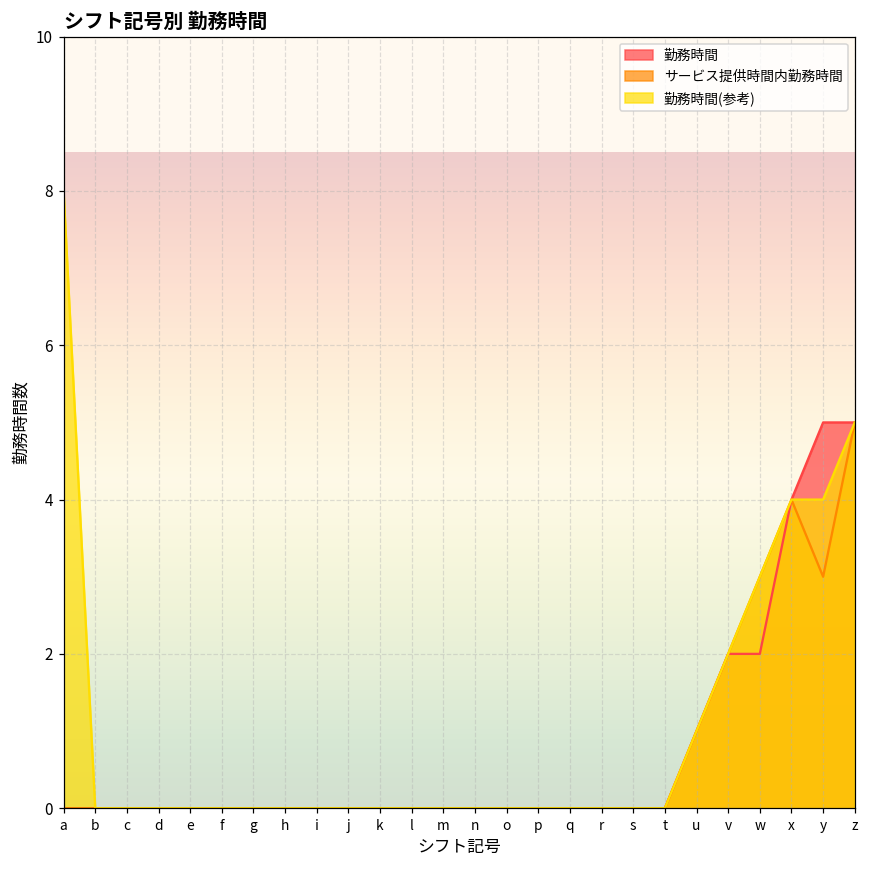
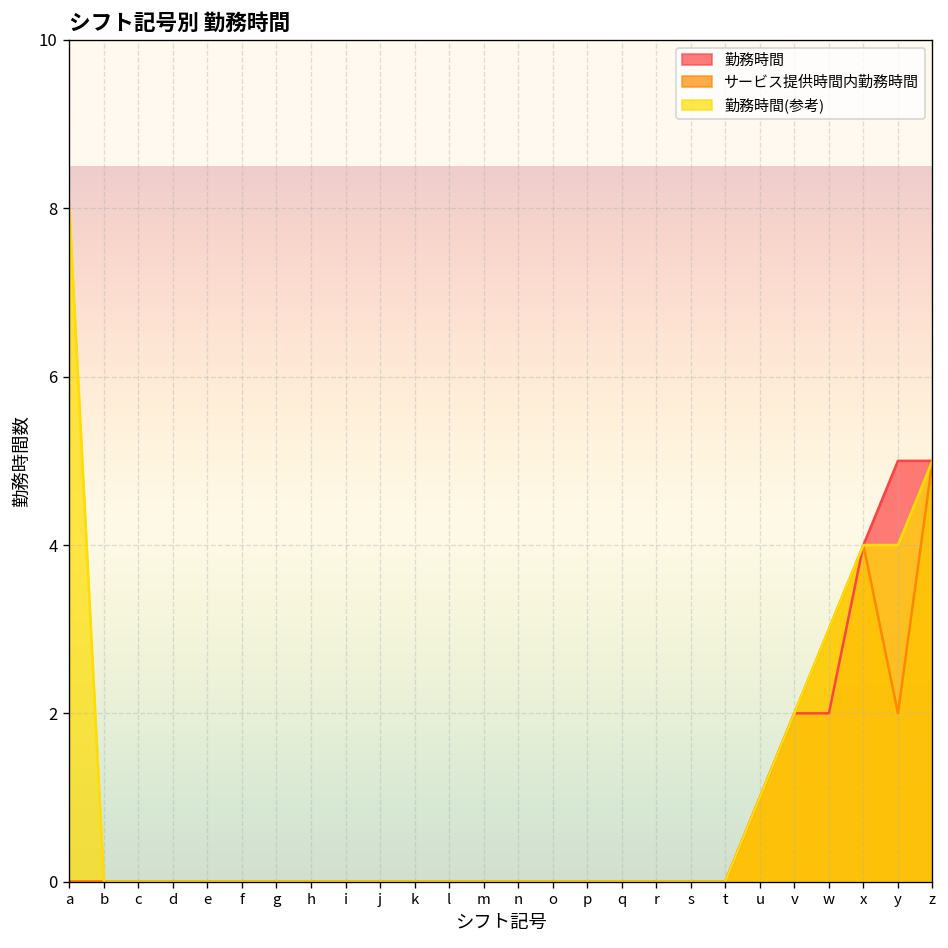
  {
    "勤務時間": {
      "w": 2,
      "y": 5
    },
    "サービス提供時間内勤務時間": {
-     "y": 3
+     "y": 2
    },
    "勤務時間(参考)": {
      "a": 8,
      "y": 4
    }
  }
